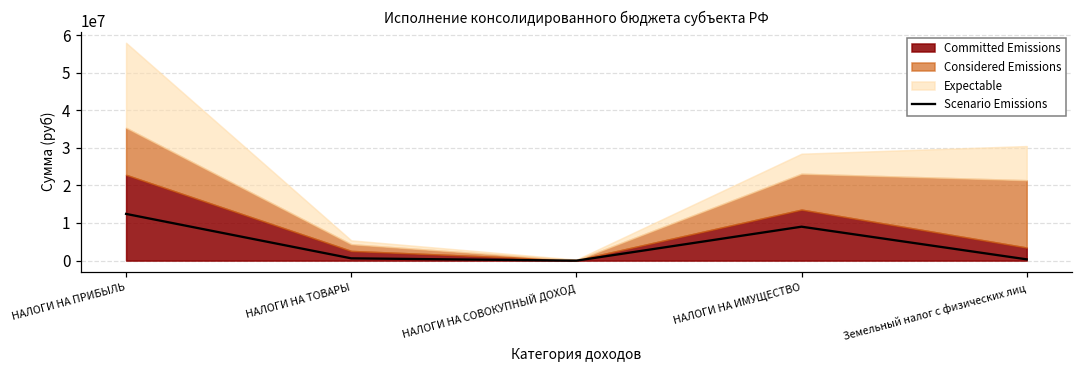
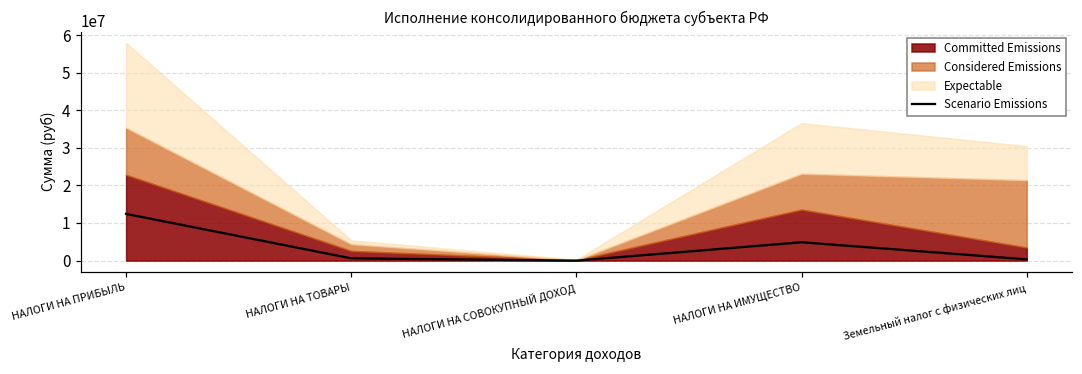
  {
    "Scenario Emissions": {
      "НАЛОГИ НА ПРИБЫЛЬ": 12000000,
      "НАЛОГИ НА ТОВАРЫ": 1000000,
-     "НАЛОГИ НА ИМУЩЕСТВО": 9000000,
+     "НАЛОГИ НА ИМУЩЕСТВО": 5000000,
      "Земельный налог с физических лиц": 0
    },
    "Committed Emissions": {
      "НАЛОГИ НА ПРИБЫЛЬ": 23000000,
      "НАЛОГИ НА ТОВАРЫ": 3000000,
      "НАЛОГИ НА ИМУЩЕСТВО": 14000000,
      "Земельный налог с физических лиц": 3000000
    },
    "Considered Emissions": {
      "НАЛОГИ НА ПРИБЫЛЬ": 13000000,
      "НАЛОГИ НА ТОВАРЫ": 2000000,
      "НАЛОГИ НА ИМУЩЕСТВО": 10000000,
      "Земельный налог с физических лиц": 18000000
    },
    "Expectable": {
      "НАЛОГИ НА ПРИБЫЛЬ": 23000000,
      "НАЛОГИ НА ТОВАРЫ": 1000000,
-     "НАЛОГИ НА ИМУЩЕСТВО": 5000000,
+     "НАЛОГИ НА ИМУЩЕСТВО": 13000000,
      "Земельный налог с физических лиц": 9000000
    }
  }
